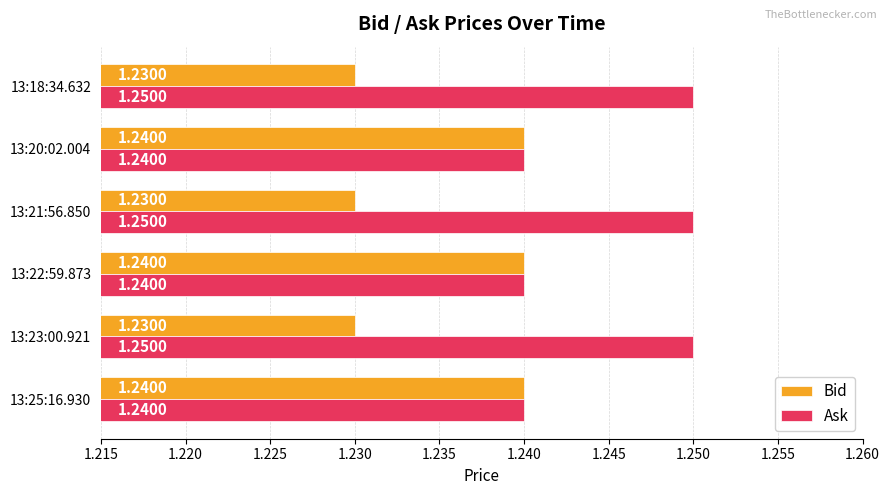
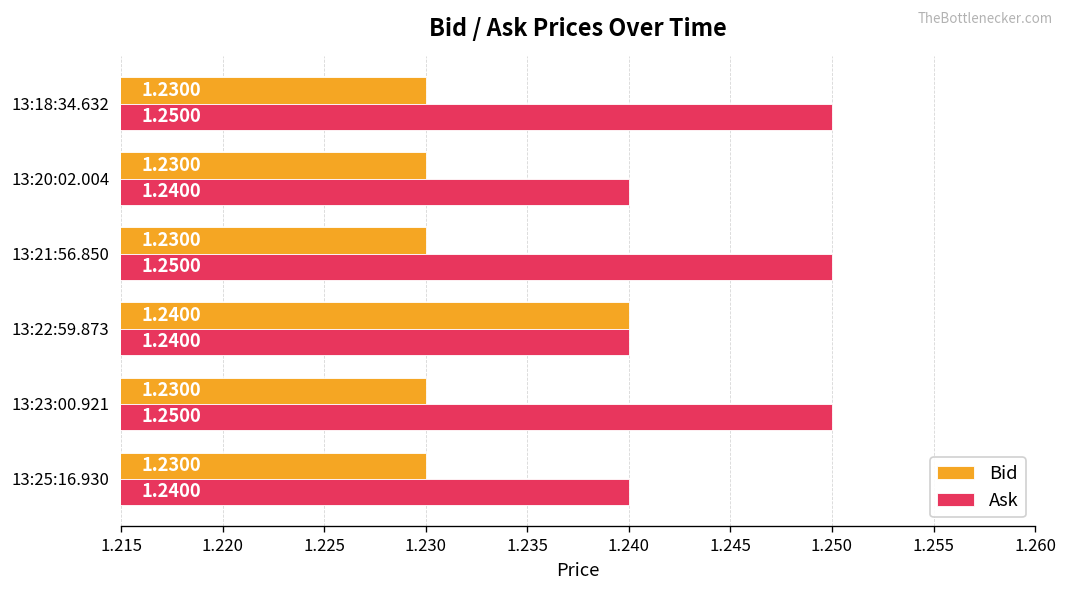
  {
    "Bid": {
      "13:18:34.632": 1.2300,
-     "13:20:02.004": 1.2400,
+     "13:20:02.004": 1.2300,
      "13:21:56.850": 1.2300,
      "13:22:59.873": 1.2400,
      "13:23:00.921": 1.2300,
-     "13:25:16.930": 1.2400
+     "13:25:16.930": 1.2300
    },
    "Ask": {
      "13:18:34.632": 1.2500,
      "13:20:02.004": 1.2400,
      "13:21:56.850": 1.2500,
      "13:22:59.873": 1.2400,
      "13:23:00.921": 1.2500,
      "13:25:16.930": 1.2400
    }
  }
